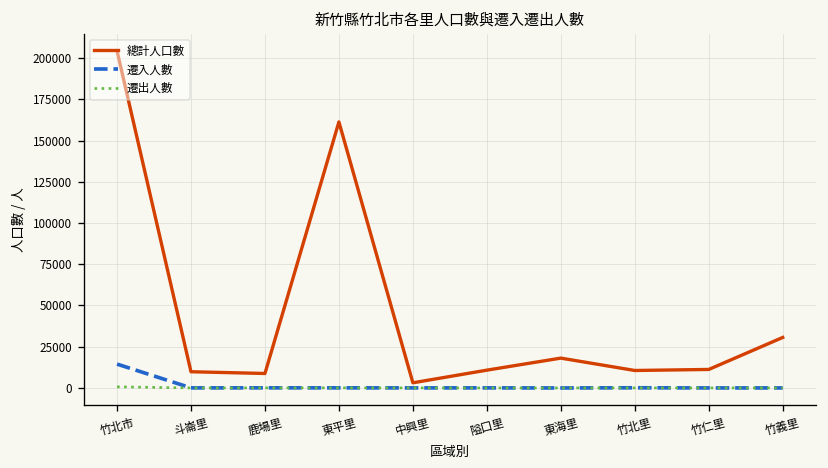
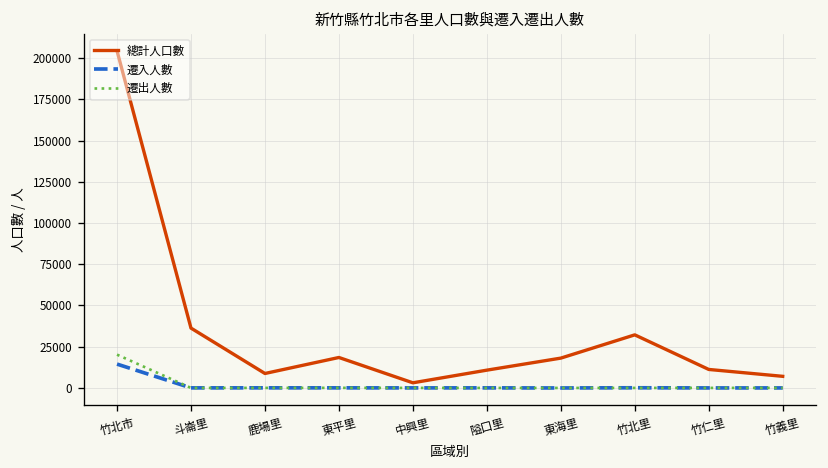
  {
    "總計人口數": {
-     "斗崙里": 10000,
+     "斗崙里": 36000,
      "鹿場里": 9000,
-     "東平里": 161000,
+     "東平里": 18000,
      "中興里": 3000,
      "隘口里": 11000,
      "東海里": 18000,
-     "竹北里": 11000,
+     "竹北里": 32000,
      "竹仁里": 11000,
-     "竹義里": 31000
+     "竹義里": 7000
    },
    "遷入人數": {
      "竹北市": 14000
    },
    "遷出人數": {
-     "竹北市": 1000
+     "竹北市": 20000
    }
  }
